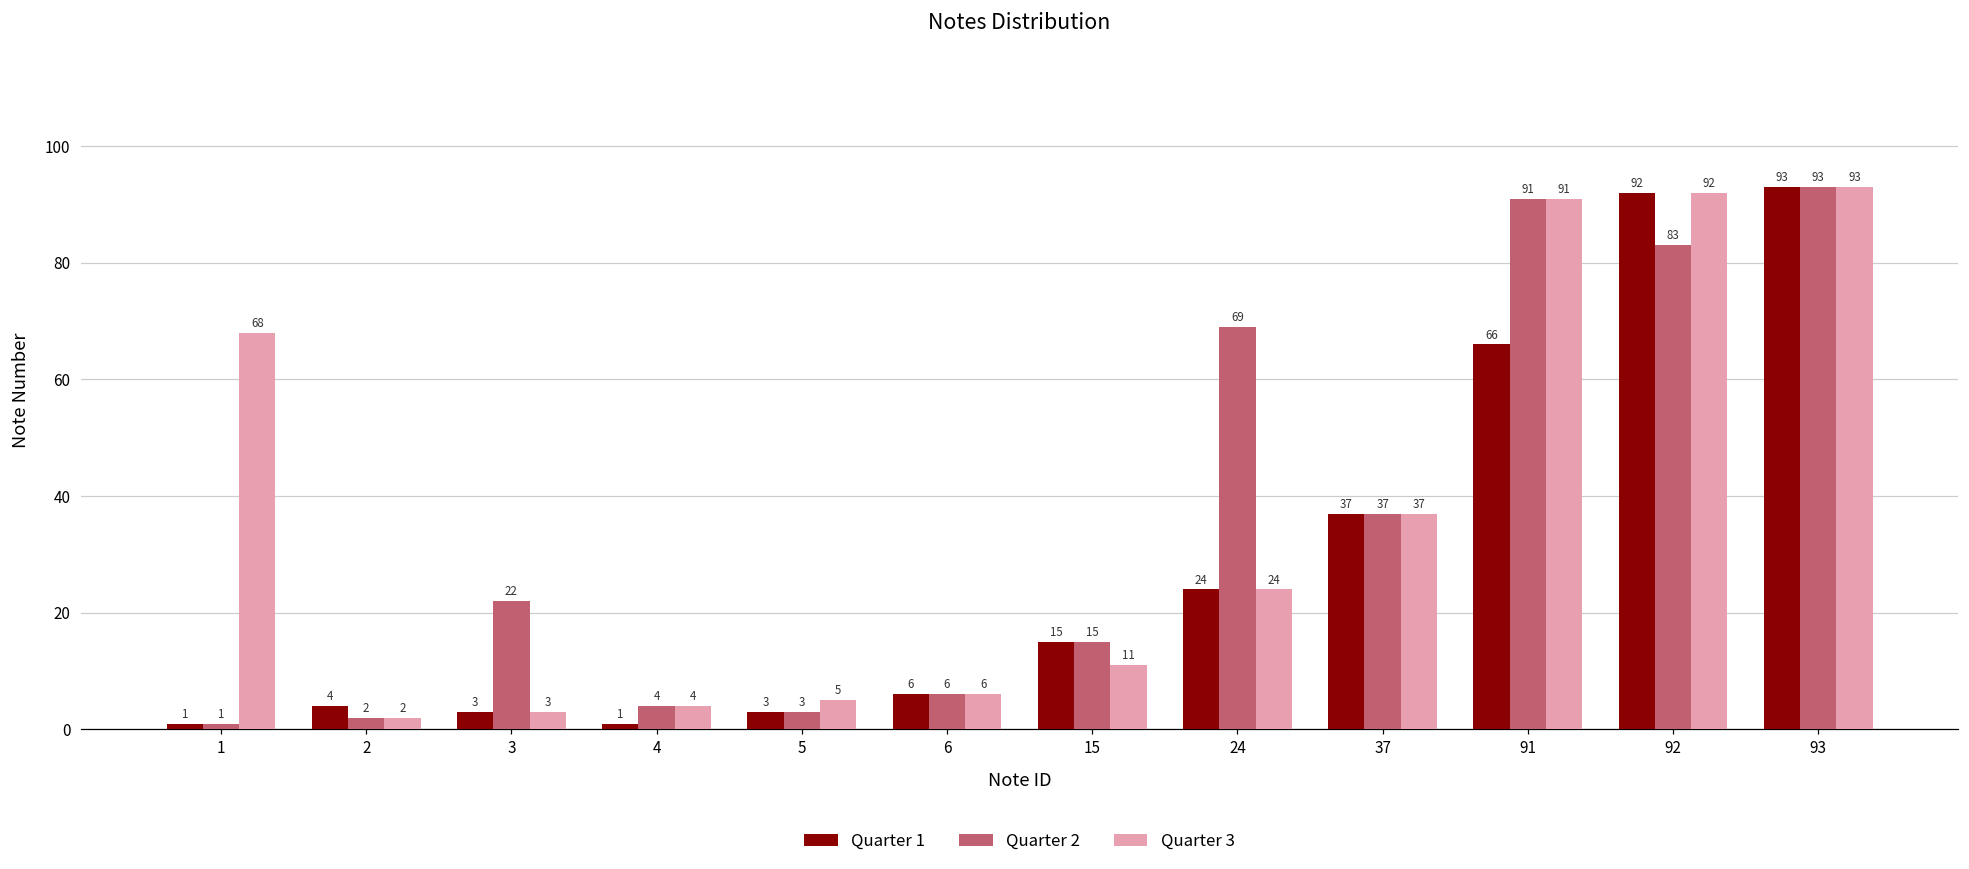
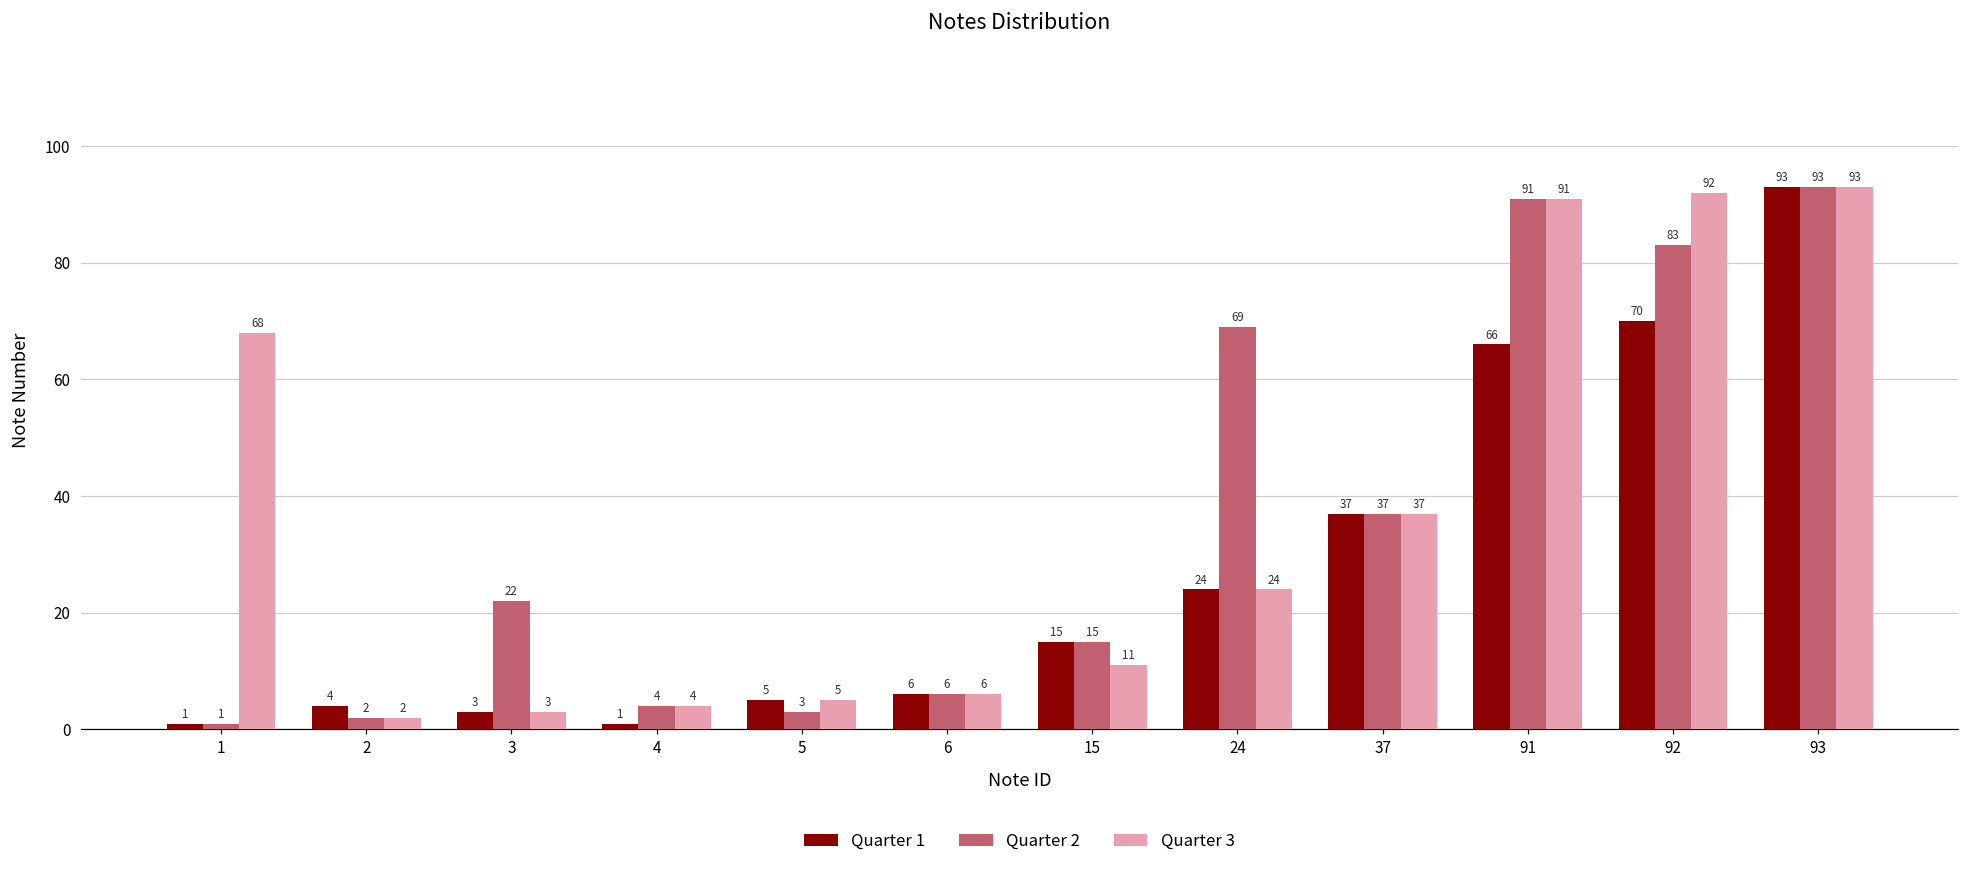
  {
    "Quarter 1": {
      "1": 1,
      "2": 4,
      "3": 3,
      "4": 1,
-     "5": 3,
+     "5": 5,
      "6": 6,
      "15": 15,
      "24": 24,
      "37": 37,
      "91": 66,
-     "92": 92,
+     "92": 70,
      "93": 93
    },
    "Quarter 2": {
      "1": 1,
      "2": 2,
      "3": 22,
      "4": 4,
      "5": 3,
      "6": 6,
      "15": 15,
      "24": 69,
      "37": 37,
      "91": 91,
      "92": 83,
      "93": 93
    },
    "Quarter 3": {
      "1": 68,
      "2": 2,
      "3": 3,
      "4": 4,
      "5": 5,
      "6": 6,
      "15": 11,
      "24": 24,
      "37": 37,
      "91": 91,
      "92": 92,
      "93": 93
    }
  }
